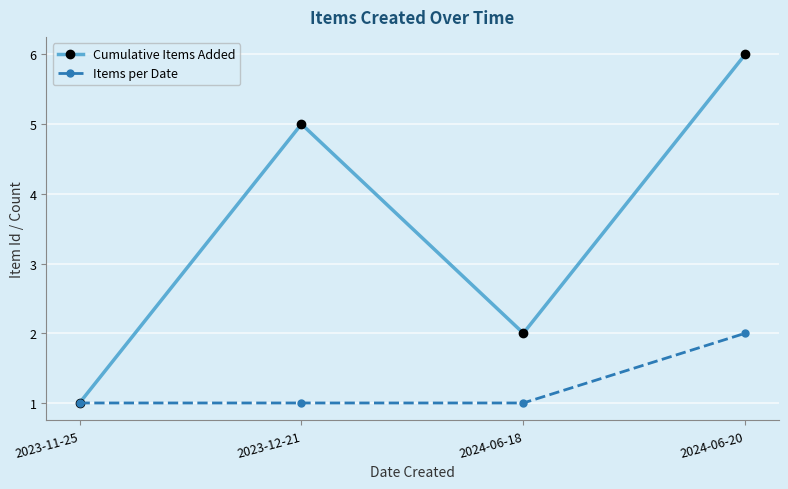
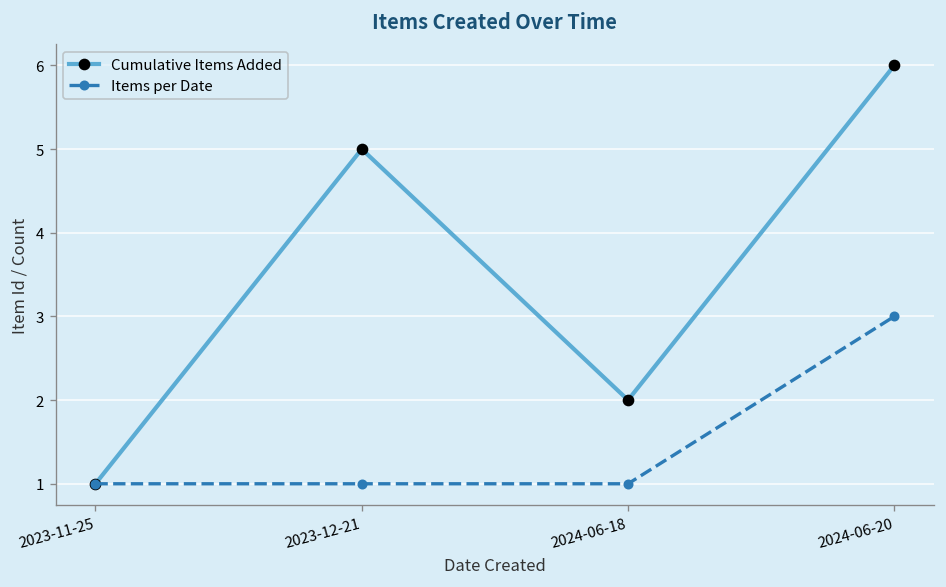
  {
    "Cumulative Items Added": {
      "2023-12-21": 5,
      "2024-06-18": 2,
      "2024-06-20": 6
    },
    "Items per Date": {
      "2023-12-21": 1,
      "2024-06-18": 1,
-     "2024-06-20": 2
+     "2024-06-20": 3
    }
  }
